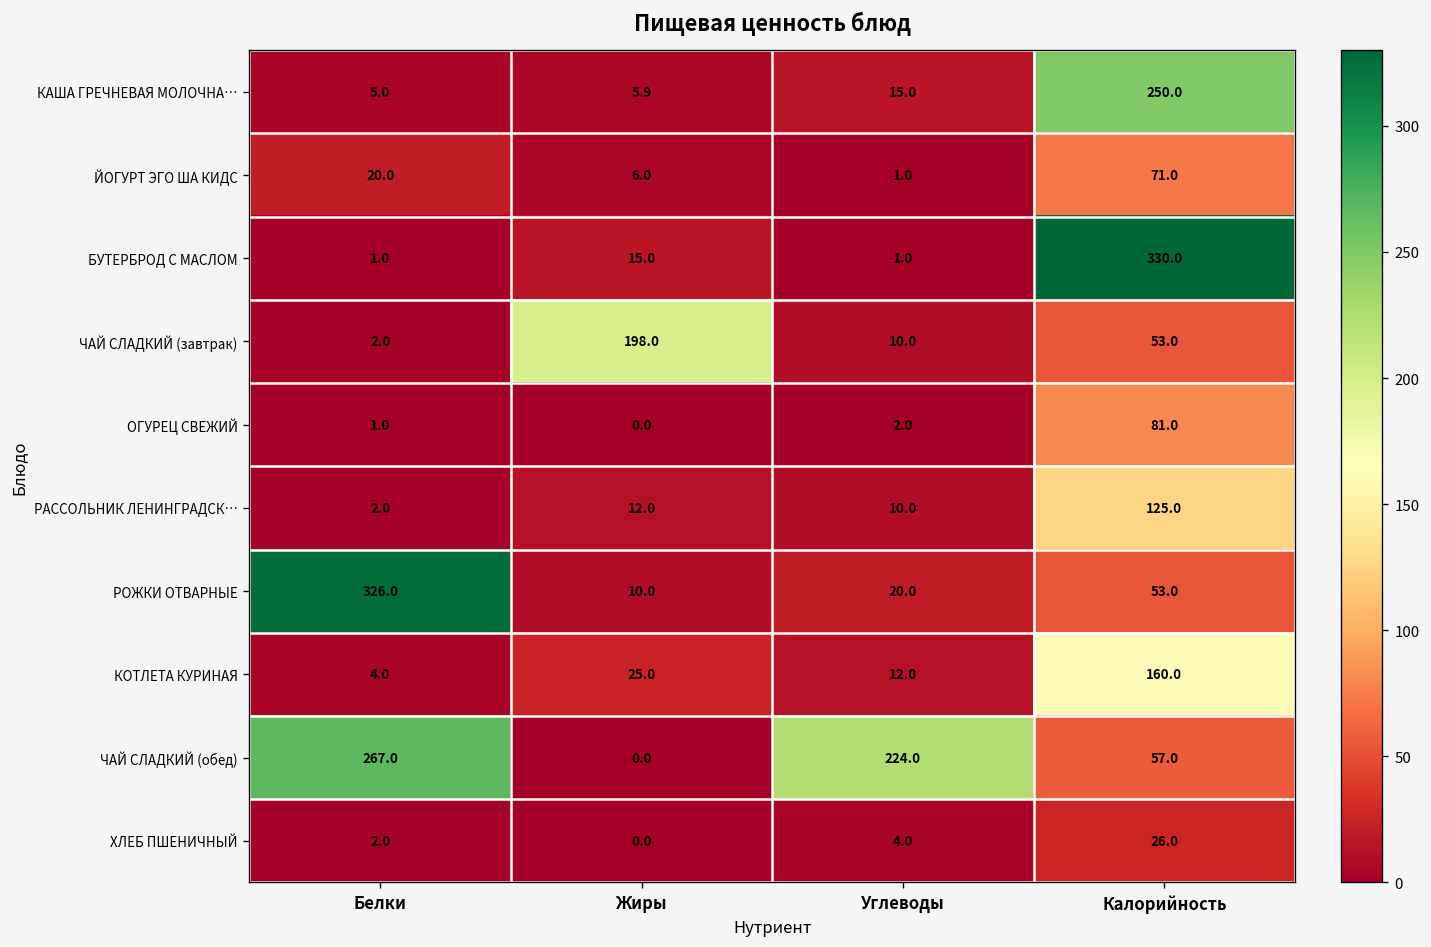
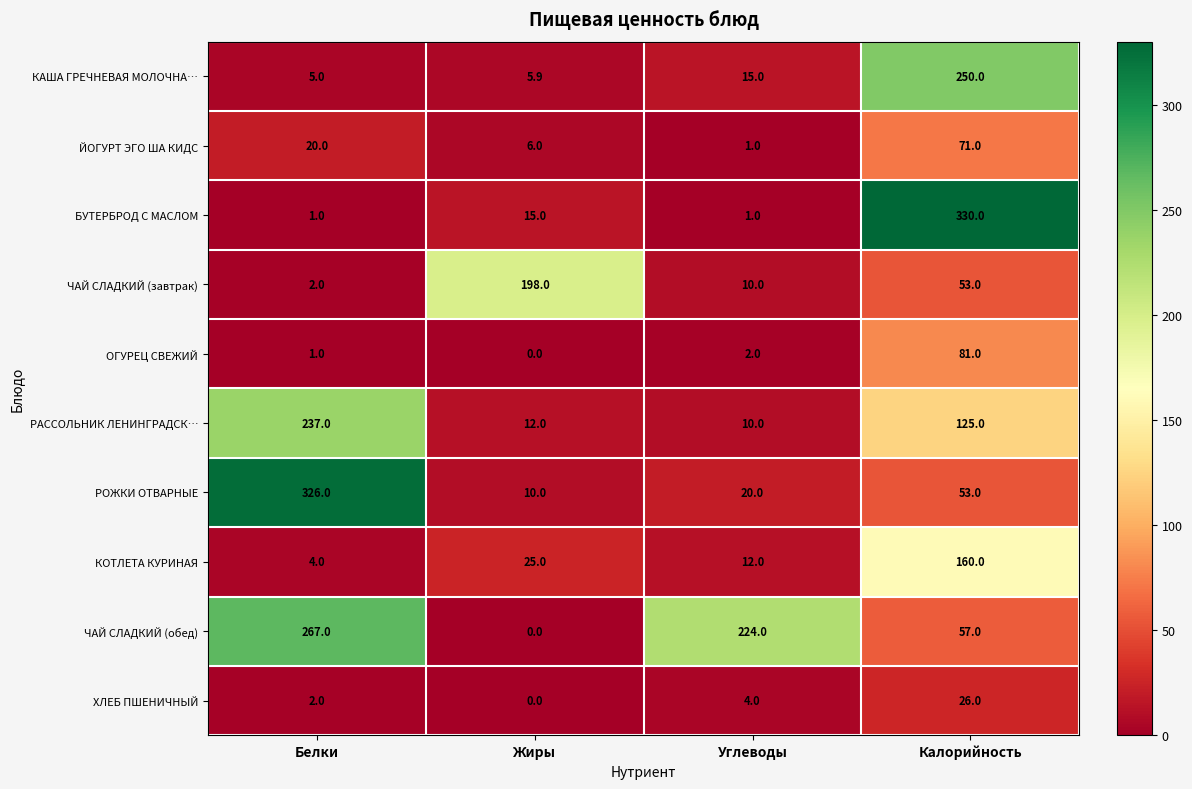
  {
    "КАША ГРЕЧНЕВАЯ МОЛОЧНА…": {
      "Белки": 5.0,
      "Жиры": 5.9,
      "Углеводы": 15.0,
      "Калорийность": 250.0
    },
    "ЙОГУРТ ЭГО ША КИДС": {
      "Белки": 20.0,
      "Жиры": 6.0,
      "Углеводы": 1.0,
      "Калорийность": 71.0
    },
    "БУТЕРБРОД С МАСЛОМ": {
      "Белки": 1.0,
      "Жиры": 15.0,
      "Углеводы": 1.0,
      "Калорийность": 330.0
    },
    "ЧАЙ СЛАДКИЙ (завтрак)": {
      "Белки": 2.0,
      "Жиры": 198.0,
      "Углеводы": 10.0,
      "Калорийность": 53.0
    },
    "ОГУРЕЦ СВЕЖИЙ": {
      "Белки": 1.0,
      "Жиры": 0.0,
      "Углеводы": 2.0,
      "Калорийность": 81.0
    },
    "РАССОЛЬНИК ЛЕНИНГРАДСК…": {
-     "Белки": 2.0,
+     "Белки": 237.0,
      "Жиры": 12.0,
      "Углеводы": 10.0,
      "Калорийность": 125.0
    },
    "РОЖКИ ОТВАРНЫЕ": {
      "Белки": 326.0,
      "Жиры": 10.0,
      "Углеводы": 20.0,
      "Калорийность": 53.0
    },
    "КОТЛЕТА КУРИНАЯ": {
      "Белки": 4.0,
      "Жиры": 25.0,
      "Углеводы": 12.0,
      "Калорийность": 160.0
    },
    "ЧАЙ СЛАДКИЙ (обед)": {
      "Белки": 267.0,
      "Жиры": 0.0,
      "Углеводы": 224.0,
      "Калорийность": 57.0
    },
    "ХЛЕБ ПШЕНИЧНЫЙ": {
      "Белки": 2.0,
      "Жиры": 0.0,
      "Углеводы": 4.0,
      "Калорийность": 26.0
    }
  }
